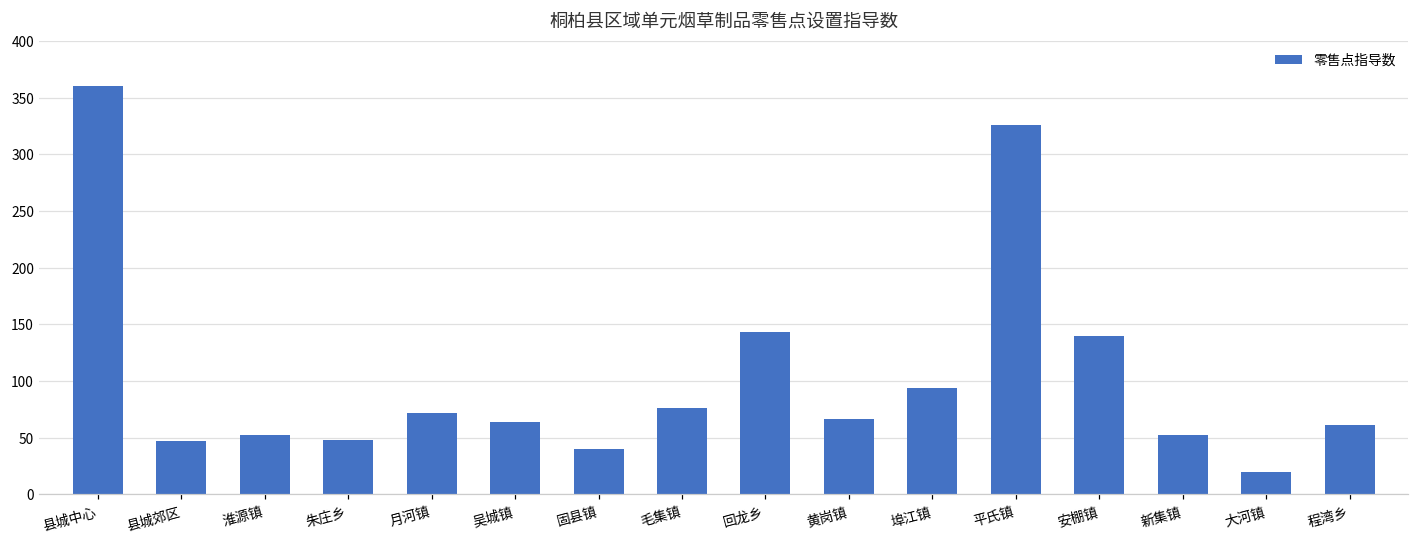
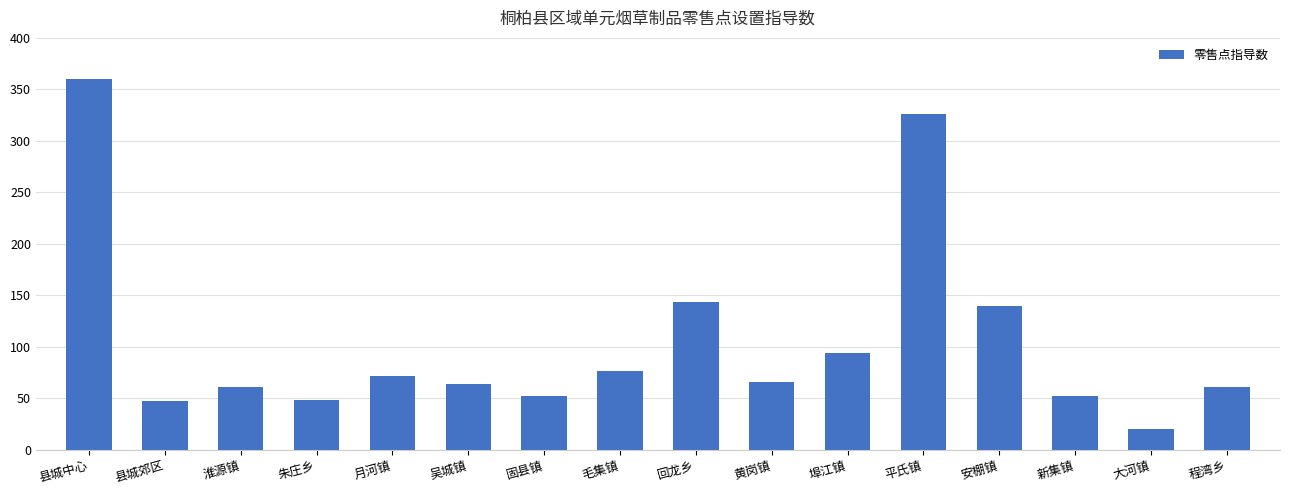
  {
    "县城中心": 360,
    "县城郊区": 47,
-   "淮源镇": 52,
+   "淮源镇": 61,
    "朱庄乡": 48,
    "月河镇": 72,
    "吴城镇": 64,
-   "固县镇": 40,
+   "固县镇": 52,
    "毛集镇": 76,
    "回龙乡": 143,
    "黄岗镇": 66,
    "埠江镇": 94,
    "平氏镇": 326,
    "安棚镇": 140,
    "新集镇": 52,
    "大河镇": 20,
    "程湾乡": 61
  }
